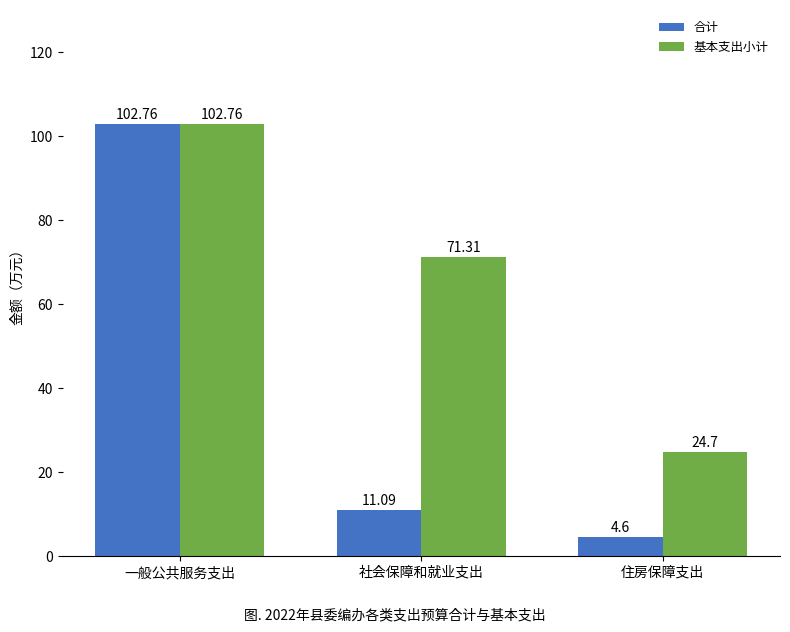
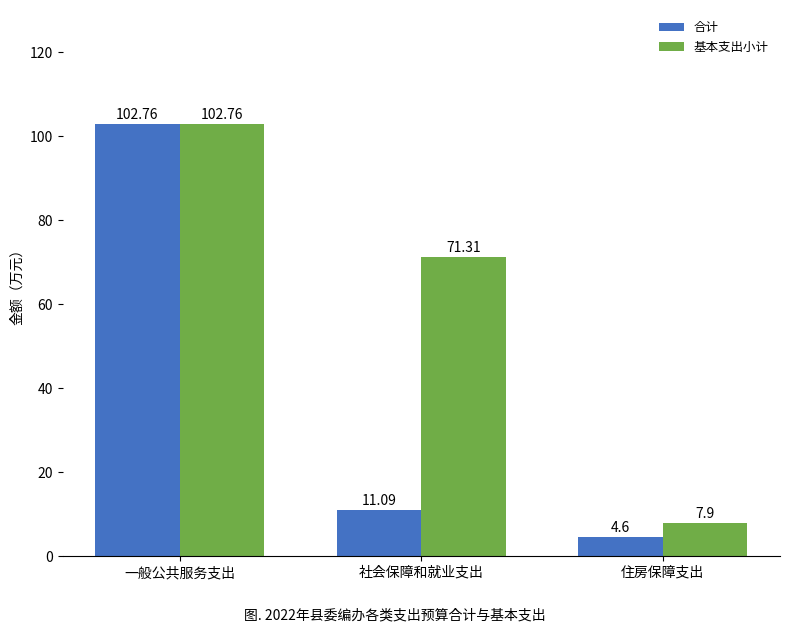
  {
    "合计": {
      "一般公共服务支出": 102.76,
      "社会保障和就业支出": 11.09,
      "住房保障支出": 4.6
    },
    "基本支出小计": {
      "一般公共服务支出": 102.76,
      "社会保障和就业支出": 71.31,
-     "住房保障支出": 24.7
+     "住房保障支出": 7.9
    }
  }
